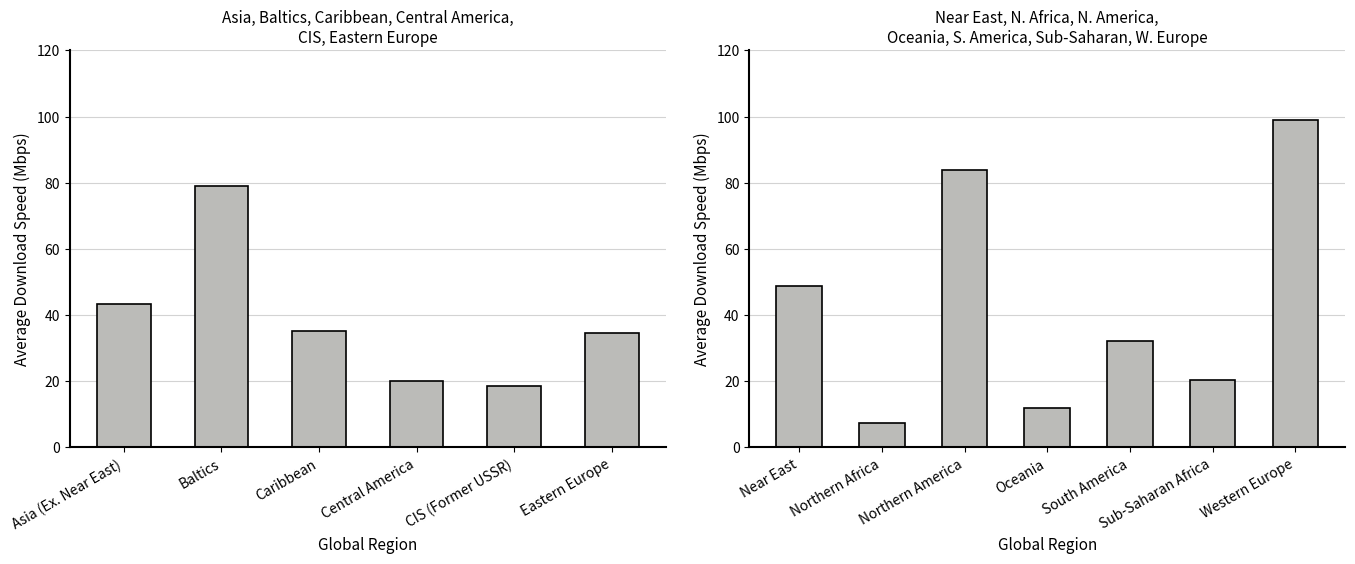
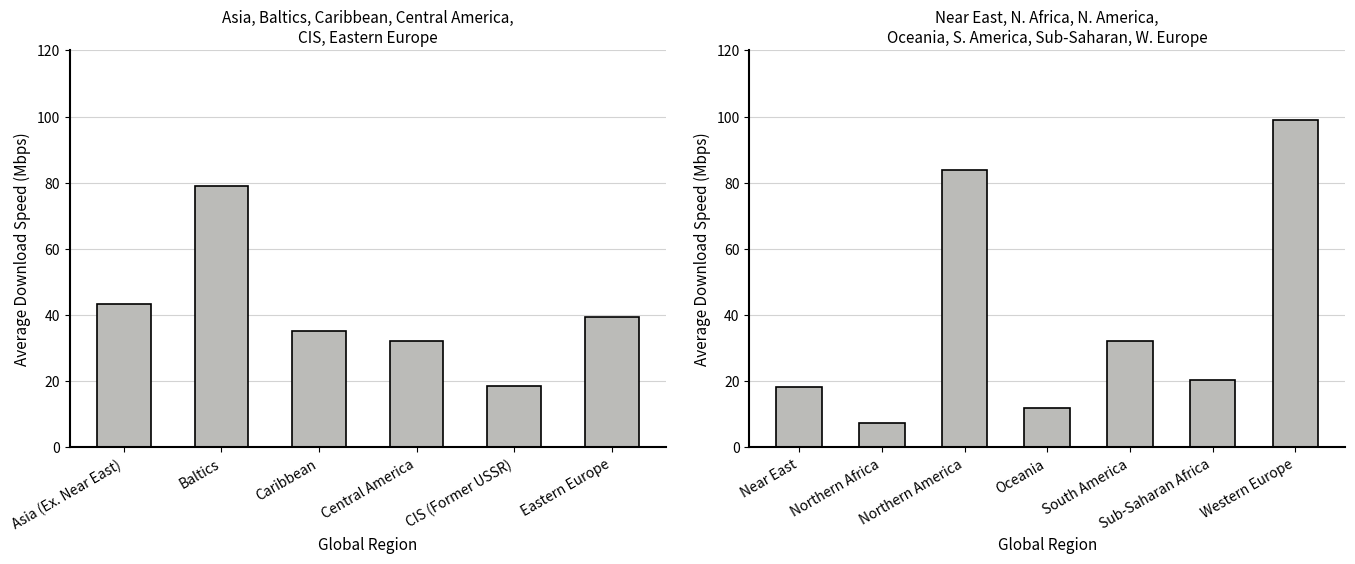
  {
    "Asia, Baltics, Caribbean, Central America, CIS, Eastern Europe": {
      "Asia (Ex. Near East)": 43,
      "Baltics": 79,
      "Caribbean": 35,
-     "Central America": 20,
+     "Central America": 32,
      "CIS (Former USSR)": 18,
-     "Eastern Europe": 35
+     "Eastern Europe": 39
    },
    "Near East, N. Africa, N. America, Oceania, S. America, Sub-Saharan, W. Europe": {
-     "Near East": 49,
+     "Near East": 18,
      "Northern Africa": 7,
      "Northern America": 84,
      "Oceania": 12,
      "South America": 32,
      "Sub-Saharan Africa": 20,
      "Western Europe": 99
    }
  }
